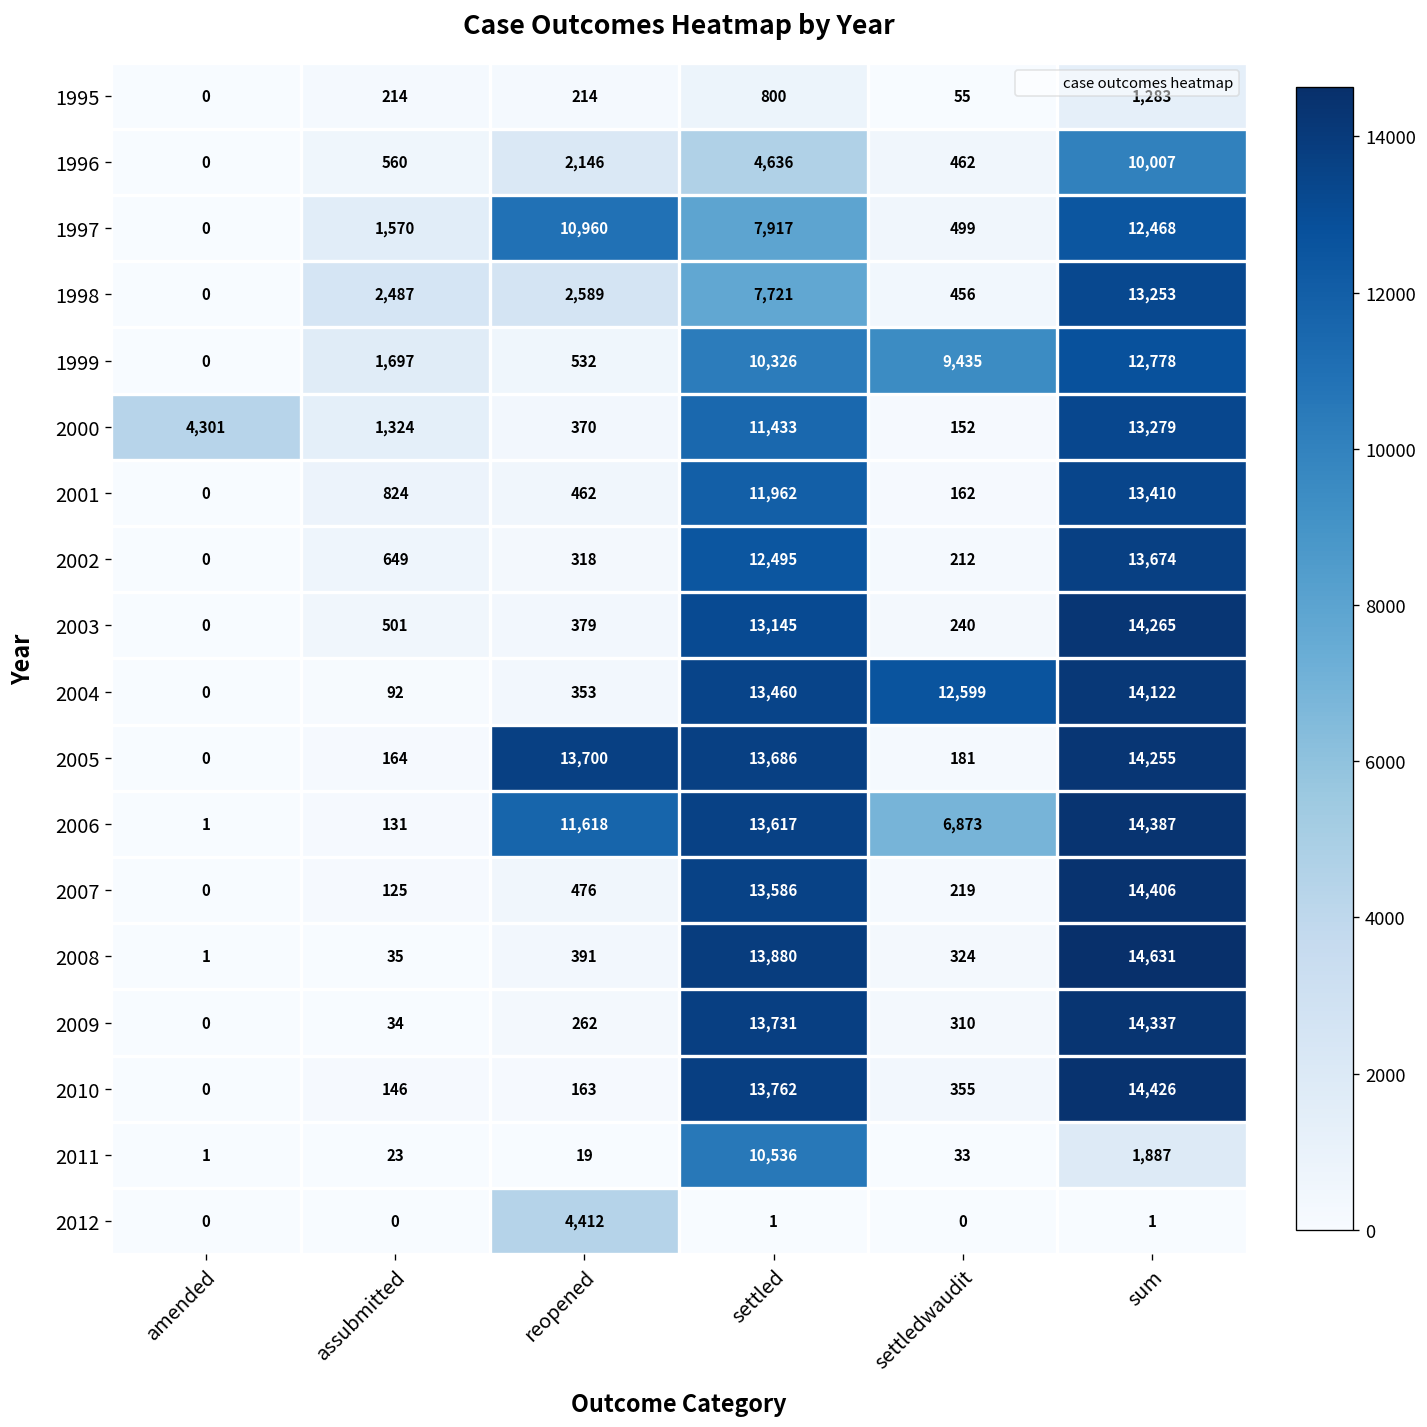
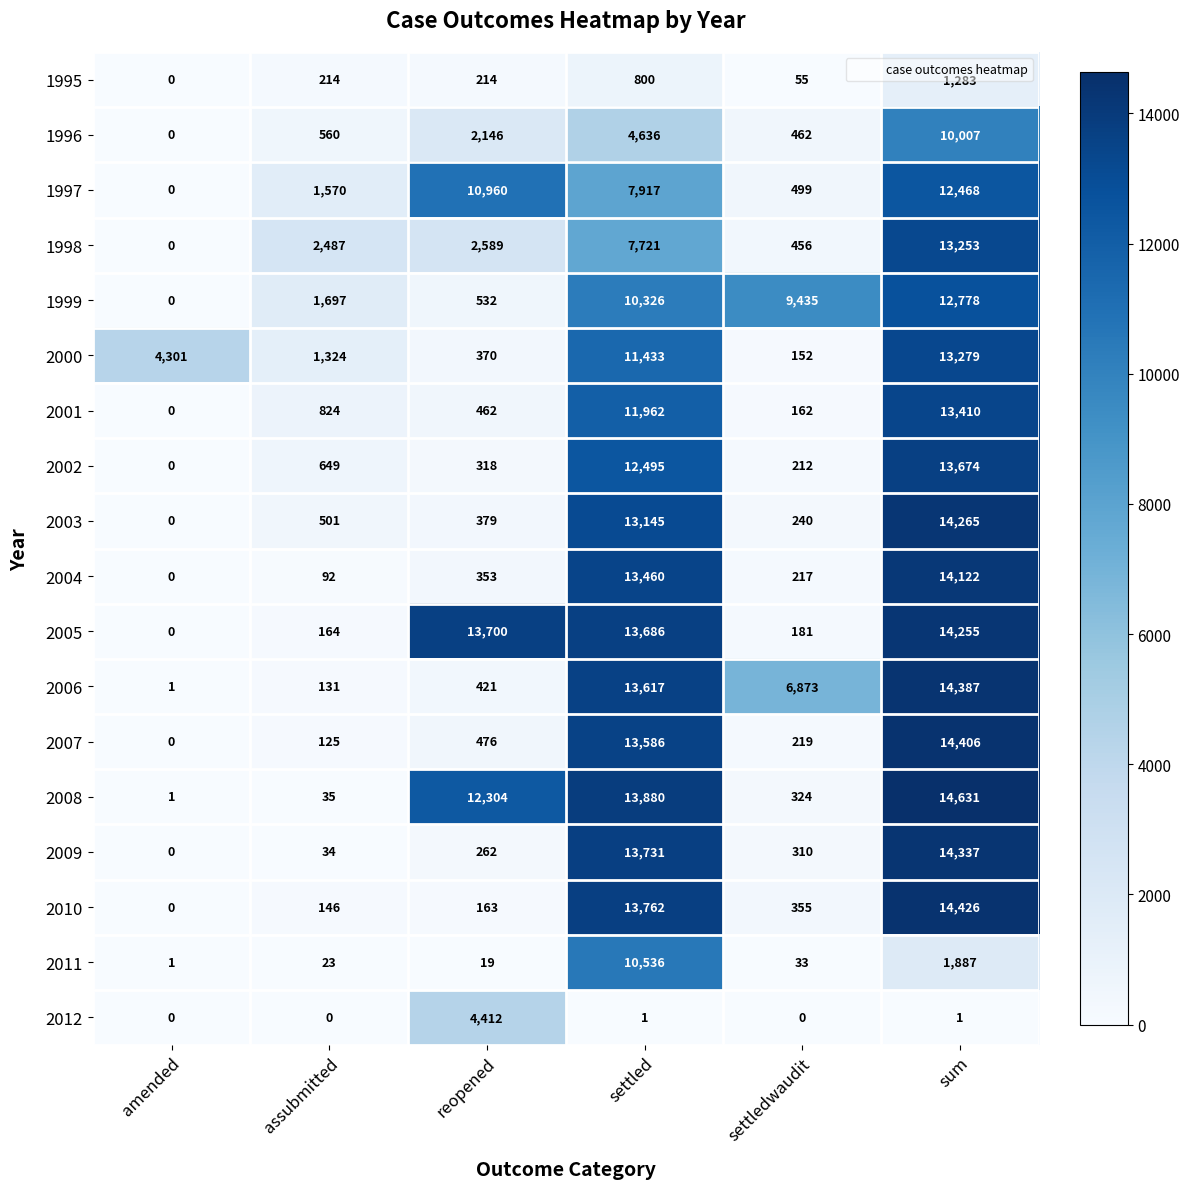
  {
    "1995": {
      "amended": "0",
      "assubmitted": "214",
      "reopened": "214",
      "settled": "800",
      "settledwaudit": "55"
    },
    "1996": {
      "amended": "0",
      "assubmitted": "560",
      "reopened": "2,146",
      "settled": "4,636",
      "settledwaudit": "462",
      "sum": "10,007"
    },
    "1997": {
      "amended": "0",
      "assubmitted": "1,570",
      "reopened": "10,960",
      "settled": "7,917",
      "settledwaudit": "499",
      "sum": "12,468"
    },
    "1998": {
      "amended": "0",
      "assubmitted": "2,487",
      "reopened": "2,589",
      "settled": "7,721",
      "settledwaudit": "456",
      "sum": "13,253"
    },
    "1999": {
      "amended": "0",
      "assubmitted": "1,697",
      "reopened": "532",
      "settled": "10,326",
      "settledwaudit": "9,435",
      "sum": "12,778"
    },
    "2000": {
      "amended": "4,301",
      "assubmitted": "1,324",
      "reopened": "370",
      "settled": "11,433",
      "settledwaudit": "152",
      "sum": "13,279"
    },
    "2001": {
      "amended": "0",
      "assubmitted": "824",
      "reopened": "462",
      "settled": "11,962",
      "settledwaudit": "162",
      "sum": "13,410"
    },
    "2002": {
      "amended": "0",
      "assubmitted": "649",
      "reopened": "318",
      "settled": "12,495",
      "settledwaudit": "212",
      "sum": "13,674"
    },
    "2003": {
      "amended": "0",
      "assubmitted": "501",
      "reopened": "379",
      "settled": "13,145",
      "settledwaudit": "240",
      "sum": "14,265"
    },
    "2004": {
      "amended": "0",
      "assubmitted": "92",
      "reopened": "353",
      "settled": "13,460",
-     "settledwaudit": "12,599",
+     "settledwaudit": "217",
      "sum": "14,122"
    },
    "2005": {
      "amended": "0",
      "assubmitted": "164",
      "reopened": "13,700",
      "settled": "13,686",
      "settledwaudit": "181",
      "sum": "14,255"
    },
    "2006": {
      "amended": "1",
      "assubmitted": "131",
-     "reopened": "11,618",
+     "reopened": "421",
      "settled": "13,617",
      "settledwaudit": "6,873",
      "sum": "14,387"
    },
    "2007": {
      "amended": "0",
      "assubmitted": "125",
      "reopened": "476",
      "settled": "13,586",
      "settledwaudit": "219",
      "sum": "14,406"
    },
    "2008": {
      "amended": "1",
      "assubmitted": "35",
-     "reopened": "391",
+     "reopened": "12,304",
      "settled": "13,880",
      "settledwaudit": "324",
      "sum": "14,631"
    },
    "2009": {
      "amended": "0",
      "assubmitted": "34",
      "reopened": "262",
      "settled": "13,731",
      "settledwaudit": "310",
      "sum": "14,337"
    },
    "2010": {
      "amended": "0",
      "assubmitted": "146",
      "reopened": "163",
      "settled": "13,762",
      "settledwaudit": "355",
      "sum": "14,426"
    },
    "2011": {
      "amended": "1",
      "assubmitted": "23",
      "reopened": "19",
      "settled": "10,536",
      "settledwaudit": "33",
      "sum": "1,887"
    },
    "2012": {
      "amended": "0",
      "assubmitted": "0",
      "reopened": "4,412",
      "settled": "1",
      "settledwaudit": "0",
      "sum": "1"
    }
  }
